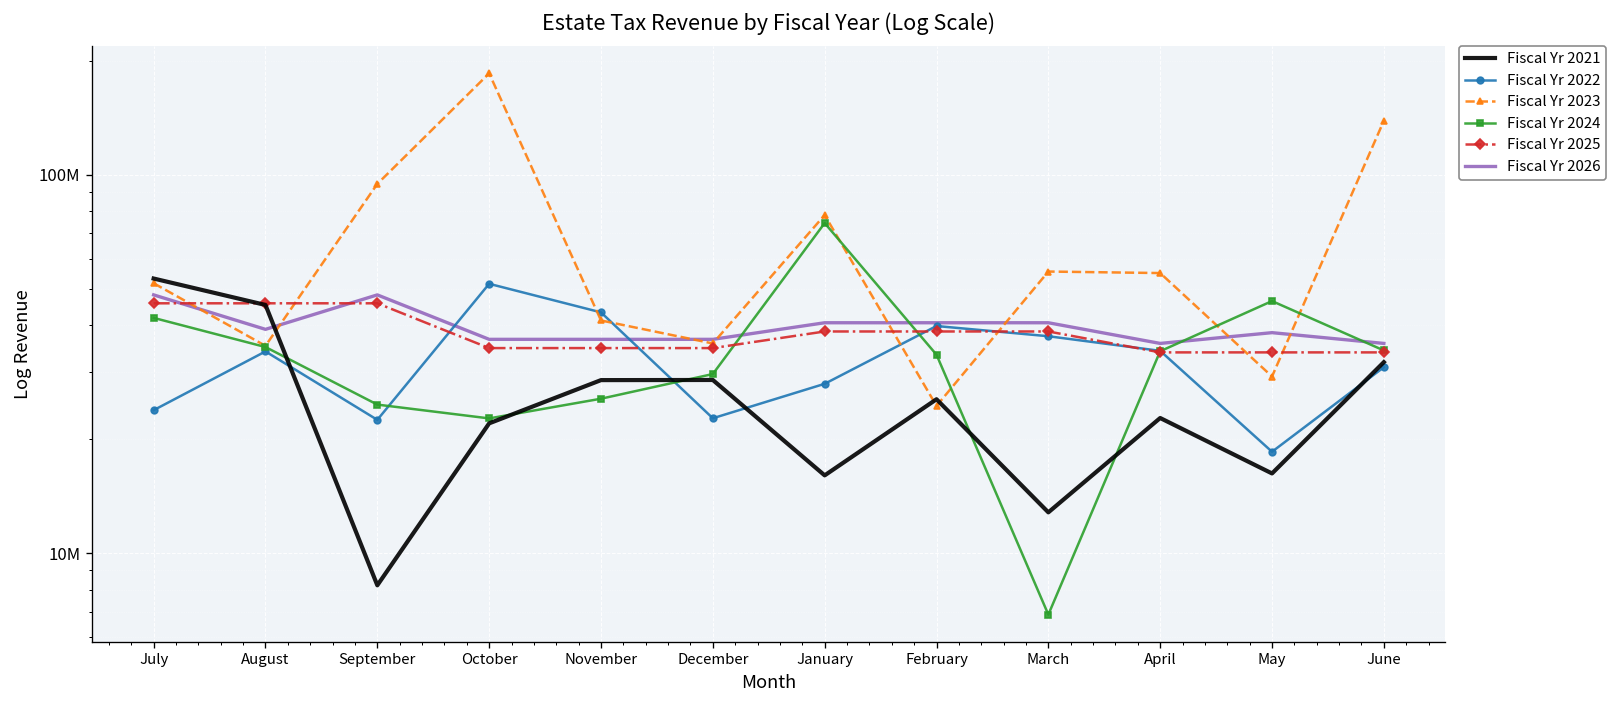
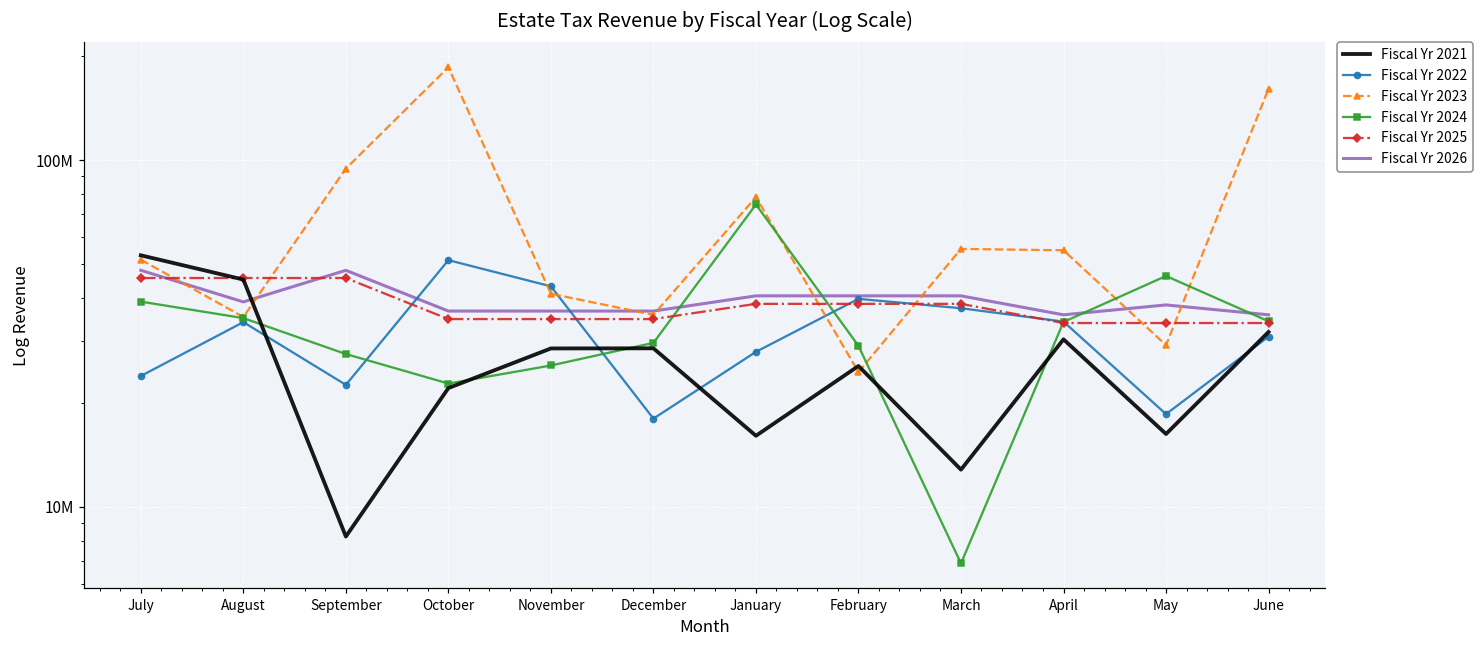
  {
    "Fiscal Yr 2021": {
      "July": 53000000,
      "September": 8200000,
      "October": 22000000,
      "November": 29000000,
      "December": 29000000,
      "January": 16000000,
      "February": 25000000,
      "March": 12800000,
-     "April": 23000000,
+     "April": 30000000,
      "May": 16000000,
      "June": 32000000
    },
    "Fiscal Yr 2022": {
      "July": 24000000,
      "August": 34000000,
      "September": 22000000,
      "October": 51000000,
      "November": 43000000,
-     "December": 23000000,
+     "December": 18000000,
      "January": 28000000,
      "February": 40000000,
      "March": 37000000,
      "May": 19000000,
      "June": 31000000
    },
    "Fiscal Yr 2023": {
      "July": 52000000,
      "September": 94000000,
      "October": 190000000,
      "November": 41000000,
      "December": 36000000,
      "January": 78000000,
      "February": 24000000,
      "March": 55000000,
      "April": 55000000,
      "May": 29000000,
-     "June": 140000000
+     "June": 160000000
    },
    "Fiscal Yr 2024": {
-     "July": 42000000,
-     "September": 25000000,
+     "July": 39000000,
+     "September": 28000000,
      "October": 23000000,
      "November": 26000000,
      "December": 30000000,
      "January": 74000000,
-     "February": 33000000,
+     "February": 29000000,
      "March": 6900000,
      "May": 46000000
    },
    "Fiscal Yr 2025": {
      "July": 46000000,
      "September": 46000000,
      "October": 35000000,
      "November": 35000000,
      "December": 35000000,
      "January": 39000000,
      "February": 39000000,
      "March": 39000000,
      "May": 34000000
    },
    "Fiscal Yr 2026": {
      "July": 48000000,
      "August": 39000000,
      "September": 48000000,
      "October": 37000000,
      "November": 37000000,
      "December": 37000000,
      "January": 41000000,
      "February": 41000000,
      "March": 41000000,
      "April": 36000000,
      "May": 38000000,
      "June": 36000000
    }
  }
